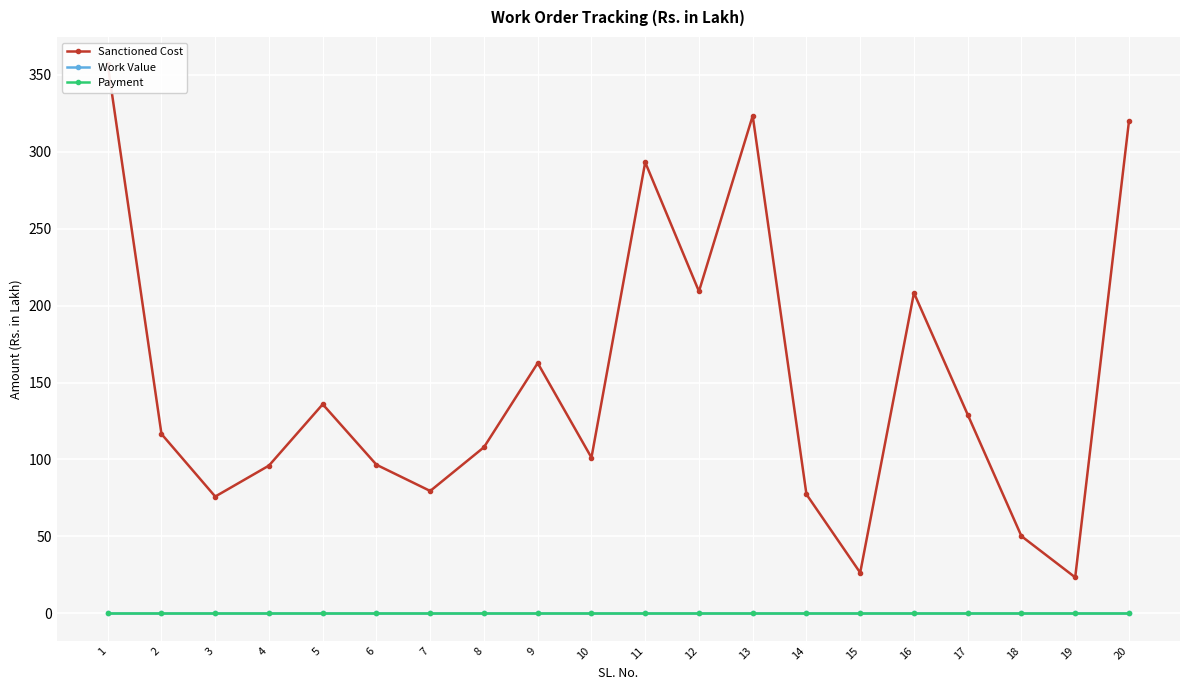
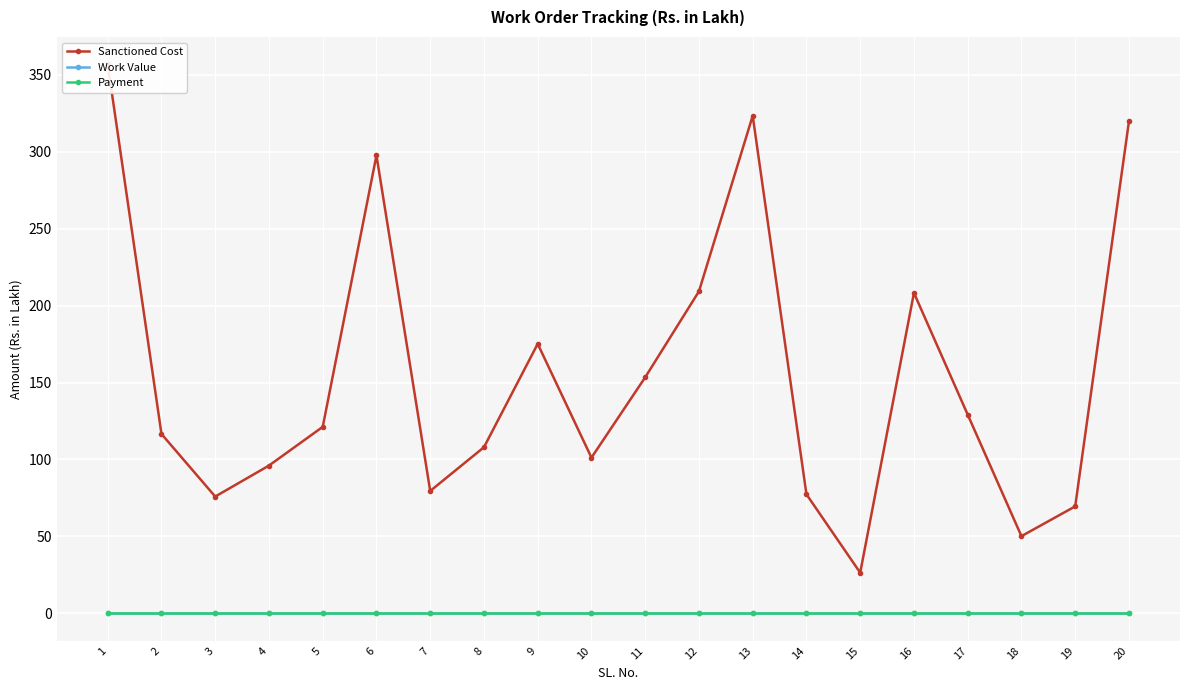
  {
    "Sanctioned Cost": {
      "2": 117,
      "3": 76,
      "4": 96,
-     "5": 136,
-     "6": 97,
+     "5": 121,
+     "6": 298,
      "7": 80,
      "8": 108,
-     "9": 163,
+     "9": 175,
      "10": 101,
-     "11": 293,
+     "11": 153,
      "12": 209,
      "13": 323,
      "14": 77,
      "15": 26,
      "16": 208,
      "17": 129,
      "18": 50,
-     "19": 23,
+     "19": 70,
      "20": 320
    },
    "Payment": {
      "1": 0,
      "2": 0,
      "3": 0,
      "4": 0,
      "5": 0,
      "6": 0,
      "7": 0,
      "8": 0,
      "9": 0,
      "10": 0,
      "11": 0,
      "12": 0,
      "13": 0,
      "14": 0,
      "15": 0,
      "16": 0,
      "17": 0,
      "18": 0,
      "19": 0,
      "20": 0
    }
  }
